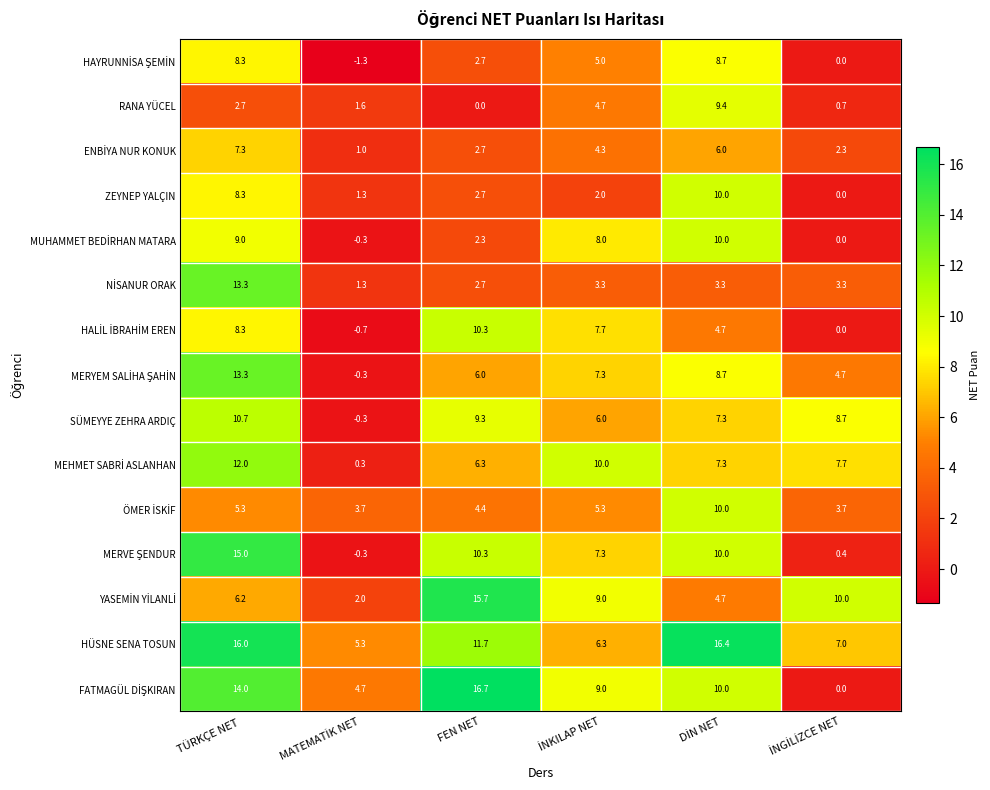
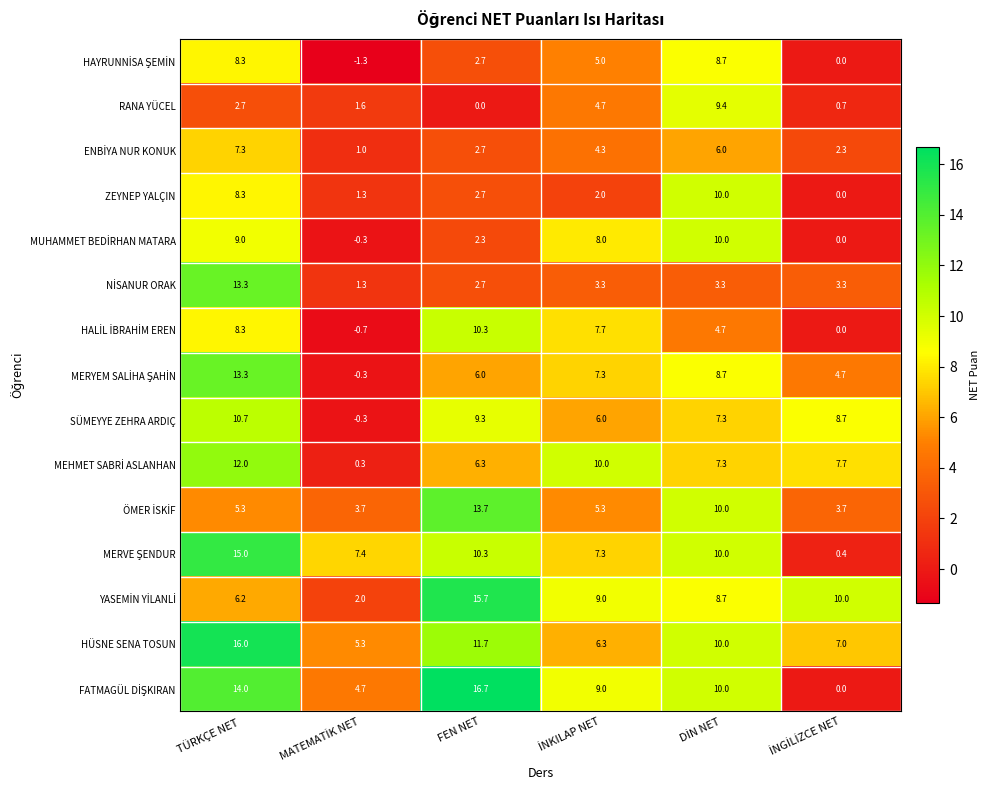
  {
    "HAYRUNNİSA ŞEMİN": {
      "TÜRKÇE NET": 8.3,
      "MATEMATİK NET": -1.3,
      "FEN NET": 2.7,
      "İNKILAP NET": 5.0,
      "DİN NET": 8.7,
      "İNGİLİZCE NET": 0.0
    },
    "RANA YÜCEL": {
      "TÜRKÇE NET": 2.7,
      "MATEMATİK NET": 1.6,
      "FEN NET": 0.0,
      "İNKILAP NET": 4.7,
      "DİN NET": 9.4,
      "İNGİLİZCE NET": 0.7
    },
    "ENBİYA NUR KONUK": {
      "TÜRKÇE NET": 7.3,
      "MATEMATİK NET": 1.0,
      "FEN NET": 2.7,
      "İNKILAP NET": 4.3,
      "DİN NET": 6.0,
      "İNGİLİZCE NET": 2.3
    },
    "ZEYNEP YALÇIN": {
      "TÜRKÇE NET": 8.3,
      "MATEMATİK NET": 1.3,
      "FEN NET": 2.7,
      "İNKILAP NET": 2.0,
      "DİN NET": 10.0,
      "İNGİLİZCE NET": 0.0
    },
    "MUHAMMET BEDİRHAN MATARA": {
      "TÜRKÇE NET": 9.0,
      "MATEMATİK NET": -0.3,
      "FEN NET": 2.3,
      "İNKILAP NET": 8.0,
      "DİN NET": 10.0,
      "İNGİLİZCE NET": 0.0
    },
    "NİSANUR ORAK": {
      "TÜRKÇE NET": 13.3,
      "MATEMATİK NET": 1.3,
      "FEN NET": 2.7,
      "İNKILAP NET": 3.3,
      "DİN NET": 3.3,
      "İNGİLİZCE NET": 3.3
    },
    "HALİL İBRAHİM EREN": {
      "TÜRKÇE NET": 8.3,
      "MATEMATİK NET": -0.7,
      "FEN NET": 10.3,
      "İNKILAP NET": 7.7,
      "DİN NET": 4.7,
      "İNGİLİZCE NET": 0.0
    },
    "MERYEM SALİHA ŞAHİN": {
      "TÜRKÇE NET": 13.3,
      "MATEMATİK NET": -0.3,
      "FEN NET": 6.0,
      "İNKILAP NET": 7.3,
      "DİN NET": 8.7,
      "İNGİLİZCE NET": 4.7
    },
    "SÜMEYYE ZEHRA ARDIÇ": {
      "TÜRKÇE NET": 10.7,
      "MATEMATİK NET": -0.3,
      "FEN NET": 9.3,
      "İNKILAP NET": 6.0,
      "DİN NET": 7.3,
      "İNGİLİZCE NET": 8.7
    },
    "MEHMET SABRİ ASLANHAN": {
      "TÜRKÇE NET": 12.0,
      "MATEMATİK NET": 0.3,
      "FEN NET": 6.3,
      "İNKILAP NET": 10.0,
      "DİN NET": 7.3,
      "İNGİLİZCE NET": 7.7
    },
    "ÖMER İSKİF": {
      "TÜRKÇE NET": 5.3,
      "MATEMATİK NET": 3.7,
-     "FEN NET": 4.4,
+     "FEN NET": 13.7,
      "İNKILAP NET": 5.3,
      "DİN NET": 10.0,
      "İNGİLİZCE NET": 3.7
    },
    "MERVE ŞENDUR": {
      "TÜRKÇE NET": 15.0,
-     "MATEMATİK NET": -0.3,
+     "MATEMATİK NET": 7.4,
      "FEN NET": 10.3,
      "İNKILAP NET": 7.3,
      "DİN NET": 10.0,
      "İNGİLİZCE NET": 0.4
    },
    "YASEMİN YİLANLİ": {
      "TÜRKÇE NET": 6.2,
      "MATEMATİK NET": 2.0,
      "FEN NET": 15.7,
      "İNKILAP NET": 9.0,
-     "DİN NET": 4.7,
+     "DİN NET": 8.7,
      "İNGİLİZCE NET": 10.0
    },
    "HÜSNE SENA TOSUN": {
      "TÜRKÇE NET": 16.0,
      "MATEMATİK NET": 5.3,
      "FEN NET": 11.7,
      "İNKILAP NET": 6.3,
-     "DİN NET": 16.4,
+     "DİN NET": 10.0,
      "İNGİLİZCE NET": 7.0
    },
    "FATMAGÜL DİŞKIRAN": {
      "TÜRKÇE NET": 14.0,
      "MATEMATİK NET": 4.7,
      "FEN NET": 16.7,
      "İNKILAP NET": 9.0,
      "DİN NET": 10.0,
      "İNGİLİZCE NET": 0.0
    }
  }
